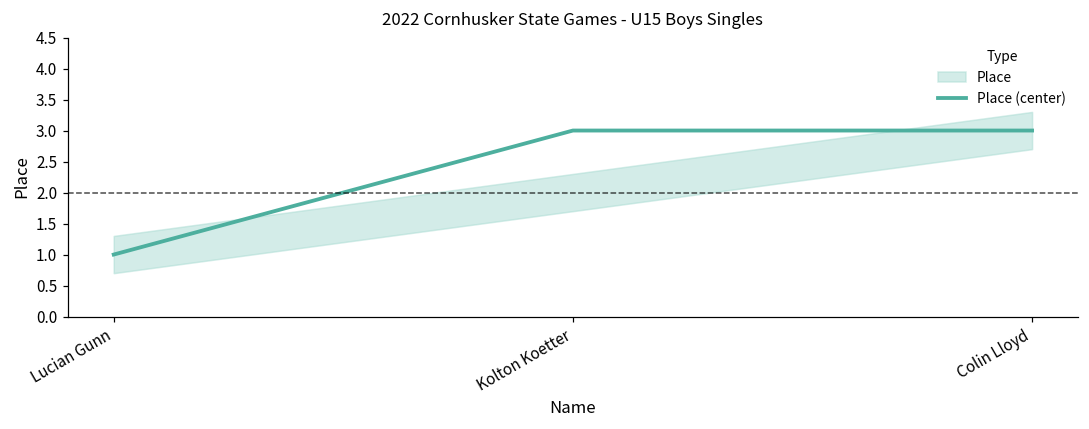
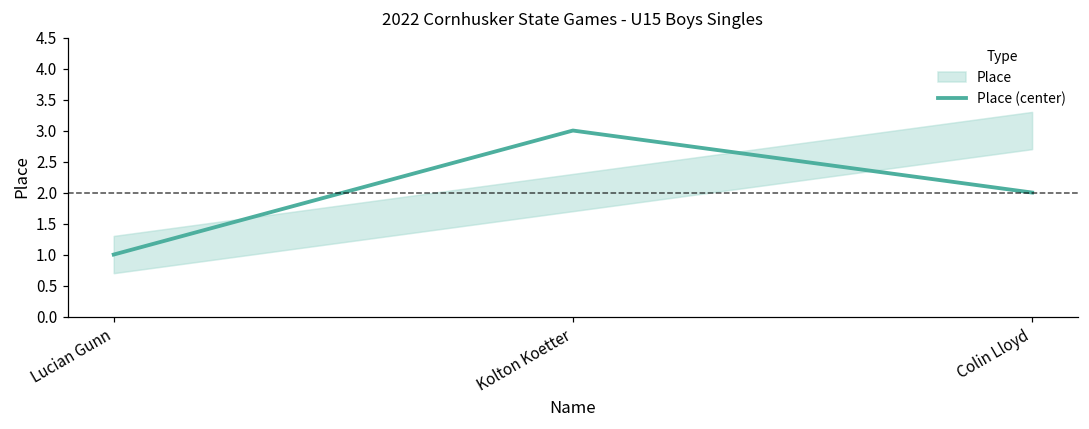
  {
    "Place (center)": {
      "Lucian Gunn": 1,
      "Kolton Koetter": 3,
-     "Colin Lloyd": 3
+     "Colin Lloyd": 2
    }
  }
